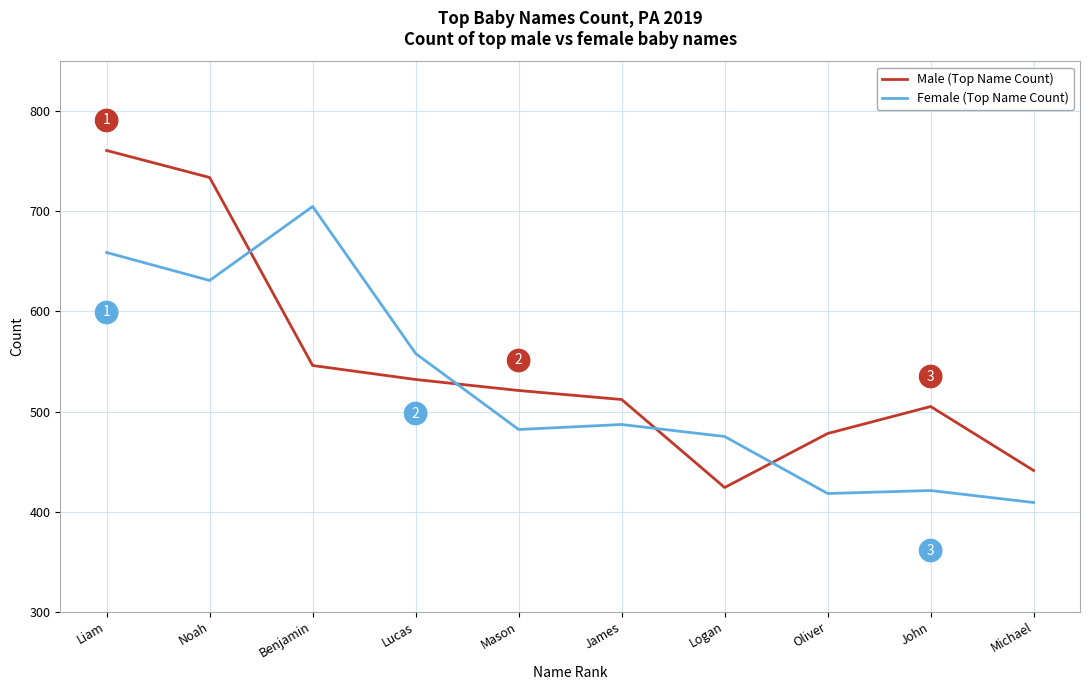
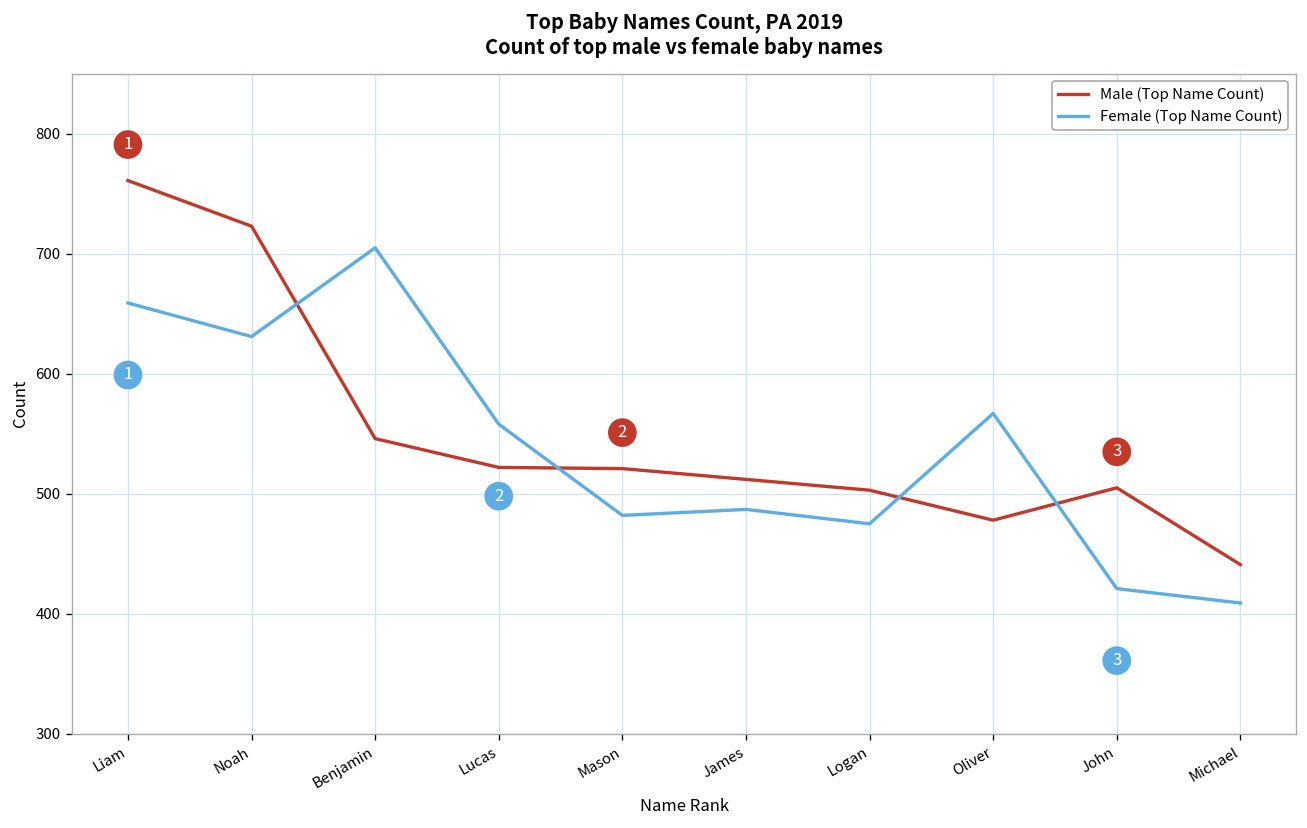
  {
    "Male (Top Name Count)": {
-     "Noah": 730,
+     "Noah": 720,
      "Benjamin": 550,
-     "Lucas": 530,
+     "Lucas": 520,
      "James": 510,
-     "Logan": 420,
+     "Logan": 500,
      "Oliver": 480,
      "Michael": 440
    },
    "Female (Top Name Count)": {
      "Liam": 660,
      "Noah": 630,
      "Benjamin": 710,
      "Lucas": 560,
      "Mason": 480,
      "James": 490,
      "Logan": 480,
-     "Oliver": 420,
+     "Oliver": 570,
      "John": 420,
      "Michael": 410
    }
  }
